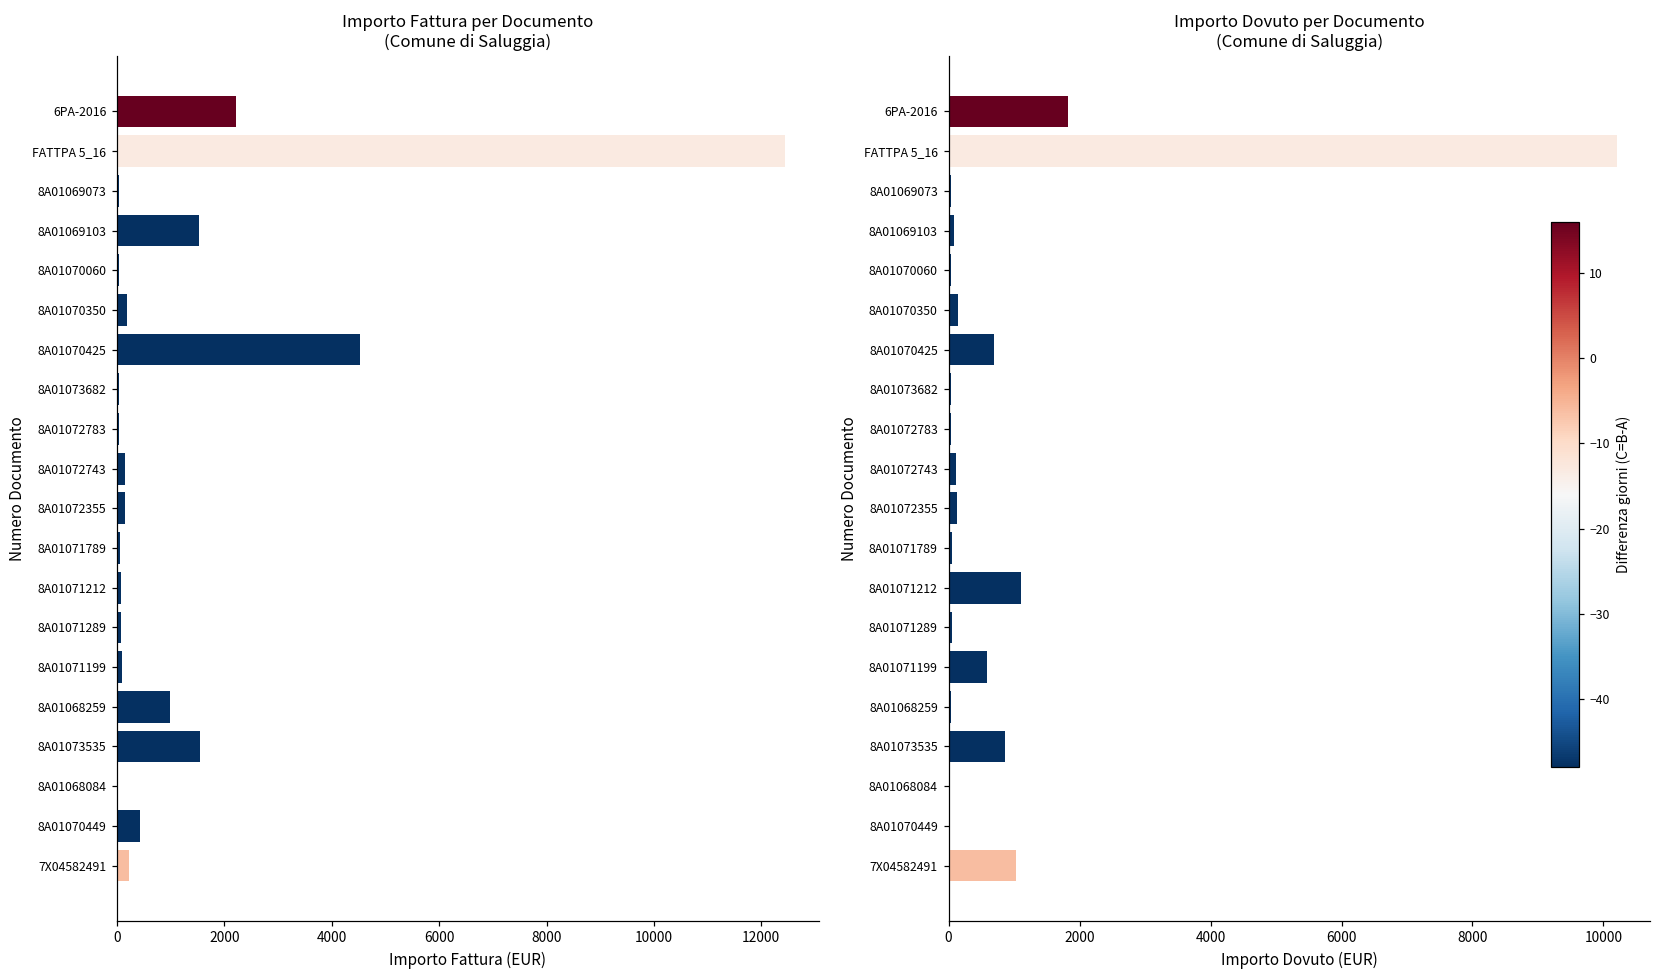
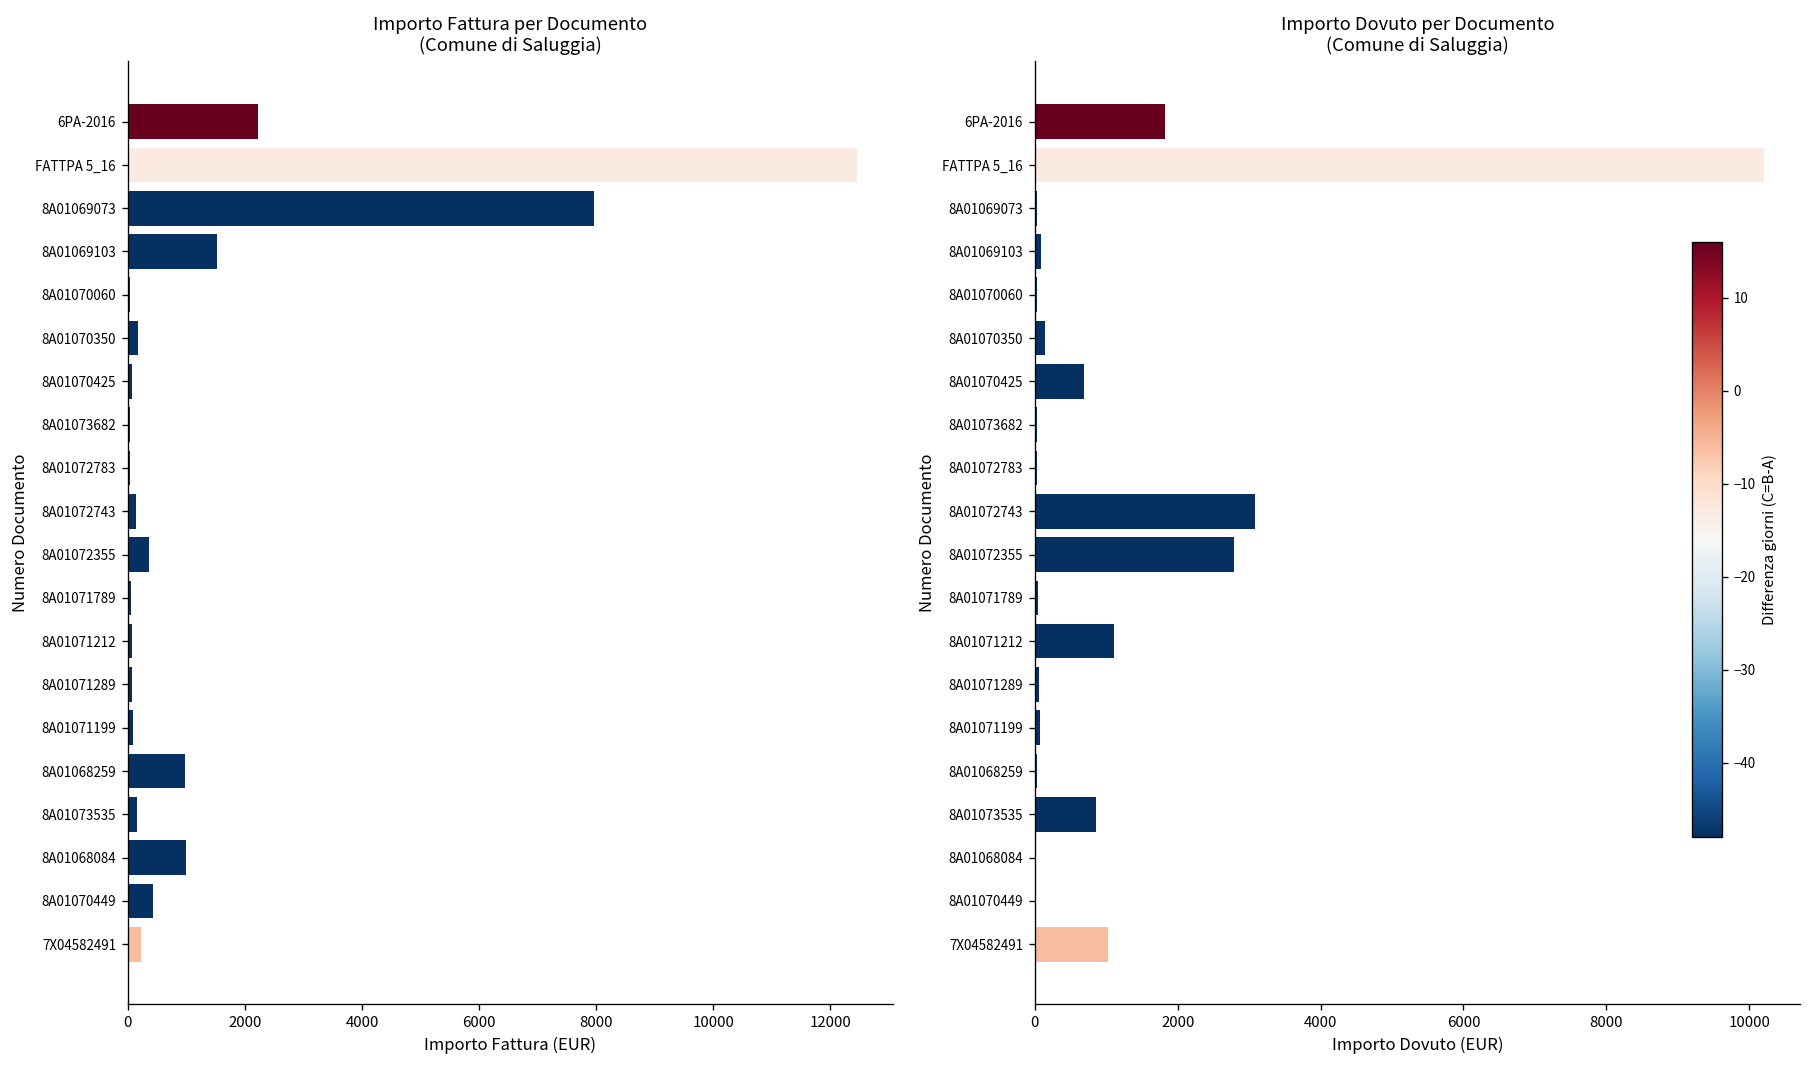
  {
    "Importo Fattura per Documento (Comune di Saluggia)": {
      "6PA-2016": 2200,
      "FATTPA 5_16": 12400,
-     "8A01069073": 0,
+     "8A01069073": 8000,
      "8A01069103": 1500,
      "8A01070350": 200,
-     "8A01070425": 4500,
+     "8A01070425": 100,
      "8A01072743": 100,
-     "8A01072355": 200,
+     "8A01072355": 400,
      "8A01071789": 100,
      "8A01071212": 100,
      "8A01071289": 100,
      "8A01071199": 100,
      "8A01068259": 1000,
-     "8A01073535": 1500,
-     "8A01068084": 0,
+     "8A01073535": 200,
+     "8A01068084": 1000,
      "8A01070449": 400,
      "7X04582491": 200
    },
    "Importo Dovuto per Documento (Comune di Saluggia)": {
      "6PA-2016": 1800,
      "FATTPA 5_16": 10200,
      "8A01069103": 100,
      "8A01070350": 100,
      "8A01070425": 700,
-     "8A01072743": 100,
-     "8A01072355": 100,
+     "8A01072743": 3100,
+     "8A01072355": 2800,
      "8A01071789": 100,
      "8A01071212": 1100,
      "8A01071289": 100,
-     "8A01071199": 600,
+     "8A01071199": 100,
      "8A01073535": 900,
      "7X04582491": 1000
    }
  }
